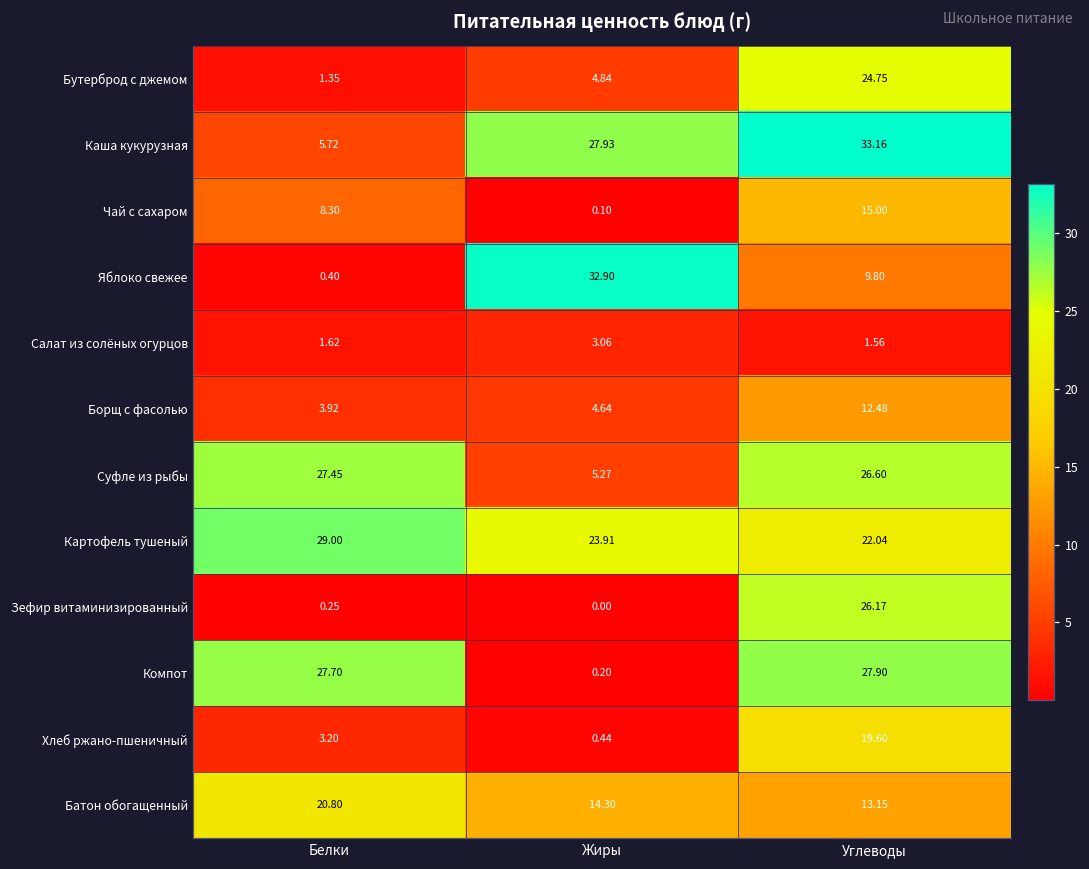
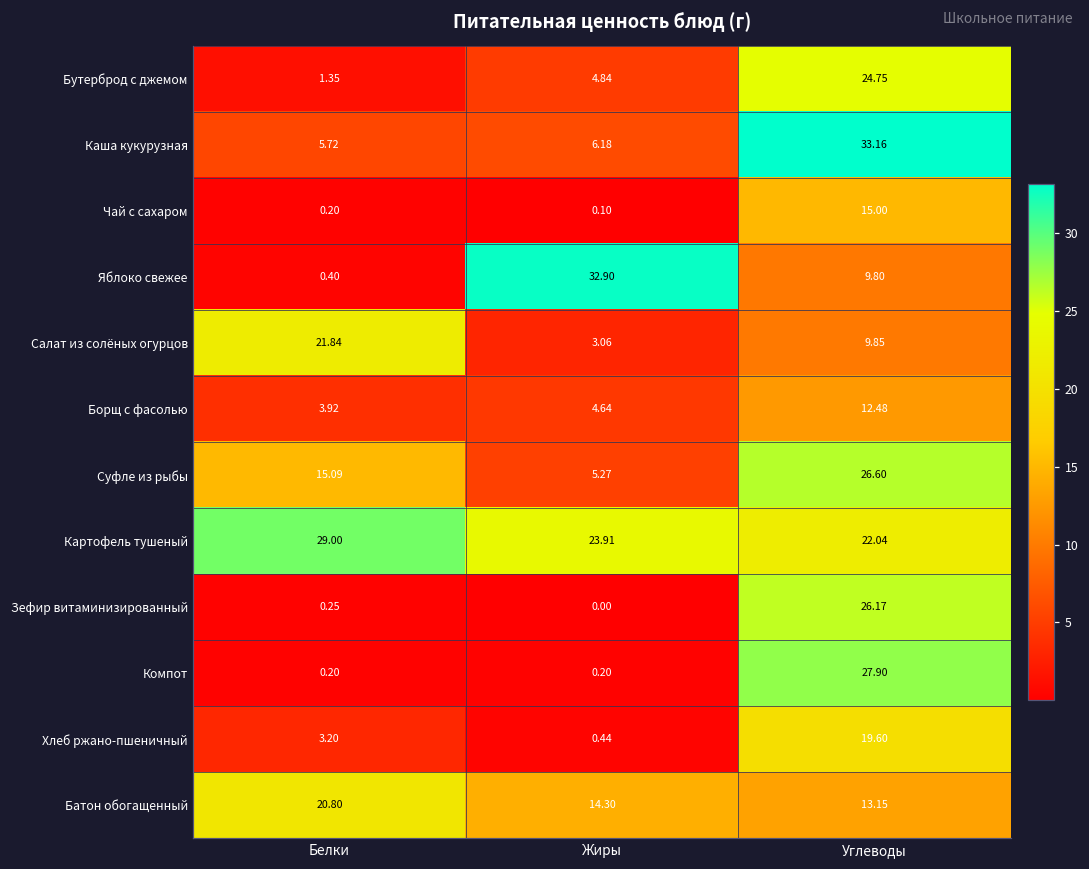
  {
    "Бутерброд с джемом": {
      "Белки": 1.35,
      "Жиры": 4.84,
      "Углеводы": 24.75
    },
    "Каша кукурузная": {
      "Белки": 5.72,
-     "Жиры": 27.93,
+     "Жиры": 6.18,
      "Углеводы": 33.16
    },
    "Чай с сахаром": {
-     "Белки": 8.30,
+     "Белки": 0.20,
      "Жиры": 0.10,
      "Углеводы": 15.00
    },
    "Яблоко свежее": {
      "Белки": 0.40,
      "Жиры": 32.90,
      "Углеводы": 9.80
    },
    "Салат из солёных огурцов": {
-     "Белки": 1.62,
+     "Белки": 21.84,
      "Жиры": 3.06,
-     "Углеводы": 1.56
+     "Углеводы": 9.85
    },
    "Борщ с фасолью": {
      "Белки": 3.92,
      "Жиры": 4.64,
      "Углеводы": 12.48
    },
    "Суфле из рыбы": {
-     "Белки": 27.45,
+     "Белки": 15.09,
      "Жиры": 5.27,
      "Углеводы": 26.60
    },
    "Картофель тушеный": {
      "Белки": 29.00,
      "Жиры": 23.91,
      "Углеводы": 22.04
    },
    "Зефир витаминизированный": {
      "Белки": 0.25,
      "Жиры": 0.00,
      "Углеводы": 26.17
    },
    "Компот": {
-     "Белки": 27.70,
+     "Белки": 0.20,
      "Жиры": 0.20,
      "Углеводы": 27.90
    },
    "Хлеб ржано-пшеничный": {
      "Белки": 3.20,
      "Жиры": 0.44,
      "Углеводы": 19.60
    },
    "Батон обогащенный": {
      "Белки": 20.80,
      "Жиры": 14.30,
      "Углеводы": 13.15
    }
  }
